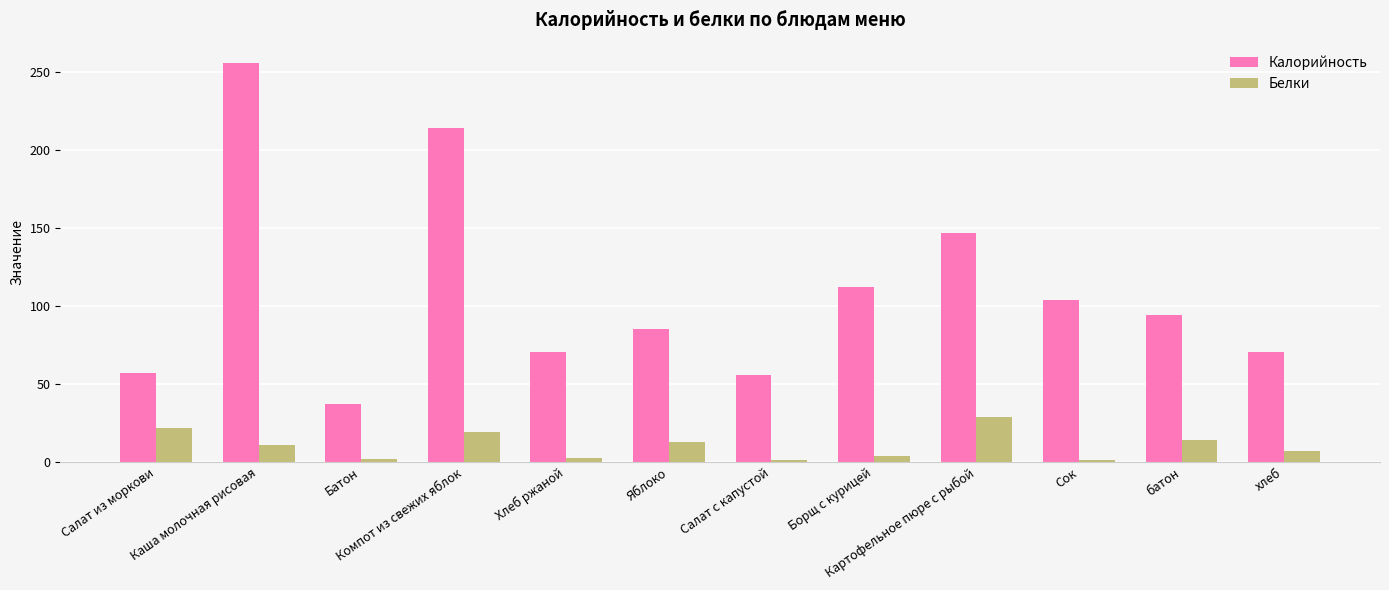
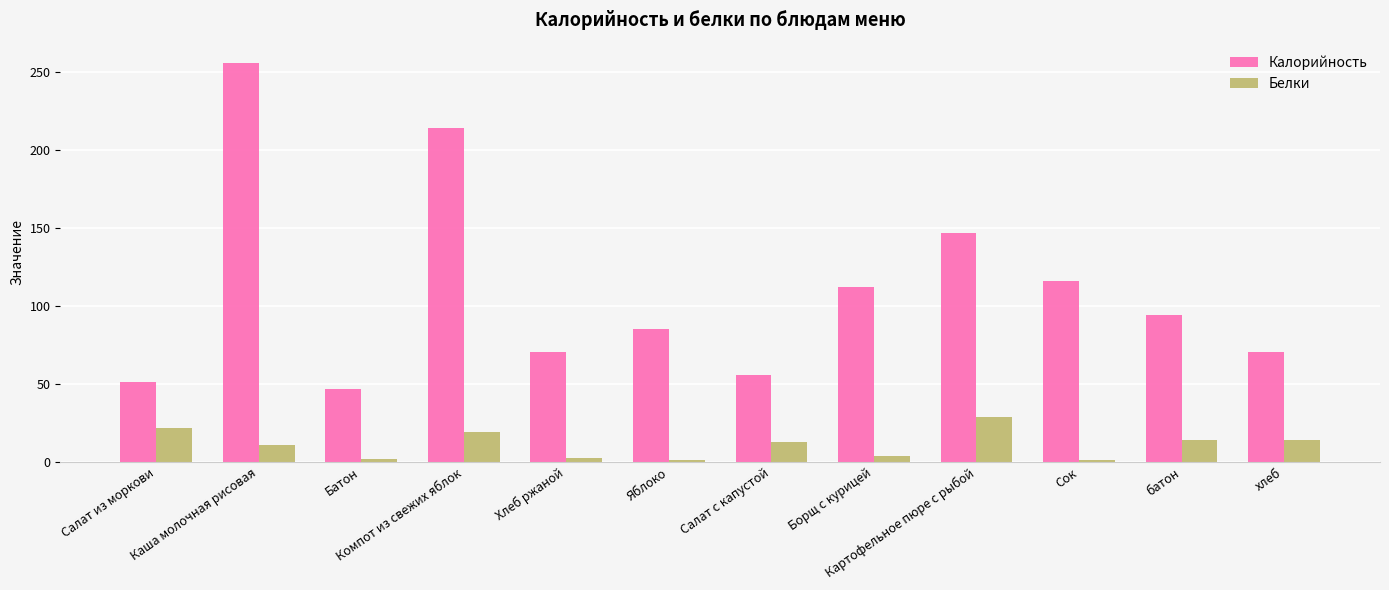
  {
    "Калорийность": {
-     "Салат из моркови": 57,
+     "Салат из моркови": 51,
      "Каша молочная рисовая": 256,
-     "Батон": 37,
+     "Батон": 47,
      "Компот из свежих яблок": 214,
      "Хлеб ржаной": 71,
      "Яблоко": 85,
      "Салат с капустой": 56,
      "Борщ с курицей": 112,
      "Картофельное пюре с рыбой": 147,
-     "Сок": 104,
+     "Сок": 116,
      "батон": 94,
      "хлеб": 71
    },
    "Белки": {
      "Салат из моркови": 22,
      "Каша молочная рисовая": 11,
      "Компот из свежих яблок": 19,
      "Хлеб ржаной": 2,
-     "Яблоко": 13,
-     "Салат с капустой": 1,
+     "Яблоко": 1,
+     "Салат с капустой": 13,
      "Борщ с курицей": 4,
      "Картофельное пюре с рыбой": 29,
      "батон": 14,
-     "хлеб": 7
+     "хлеб": 14
    }
  }
